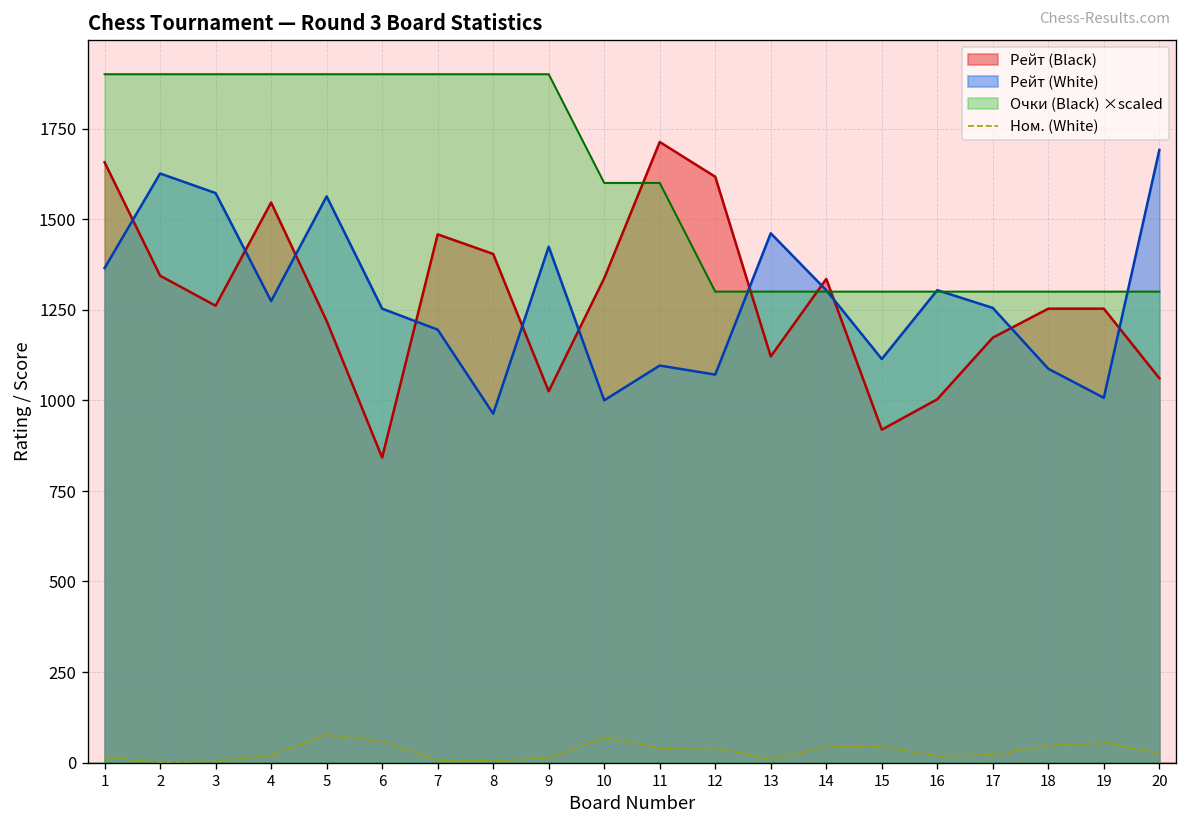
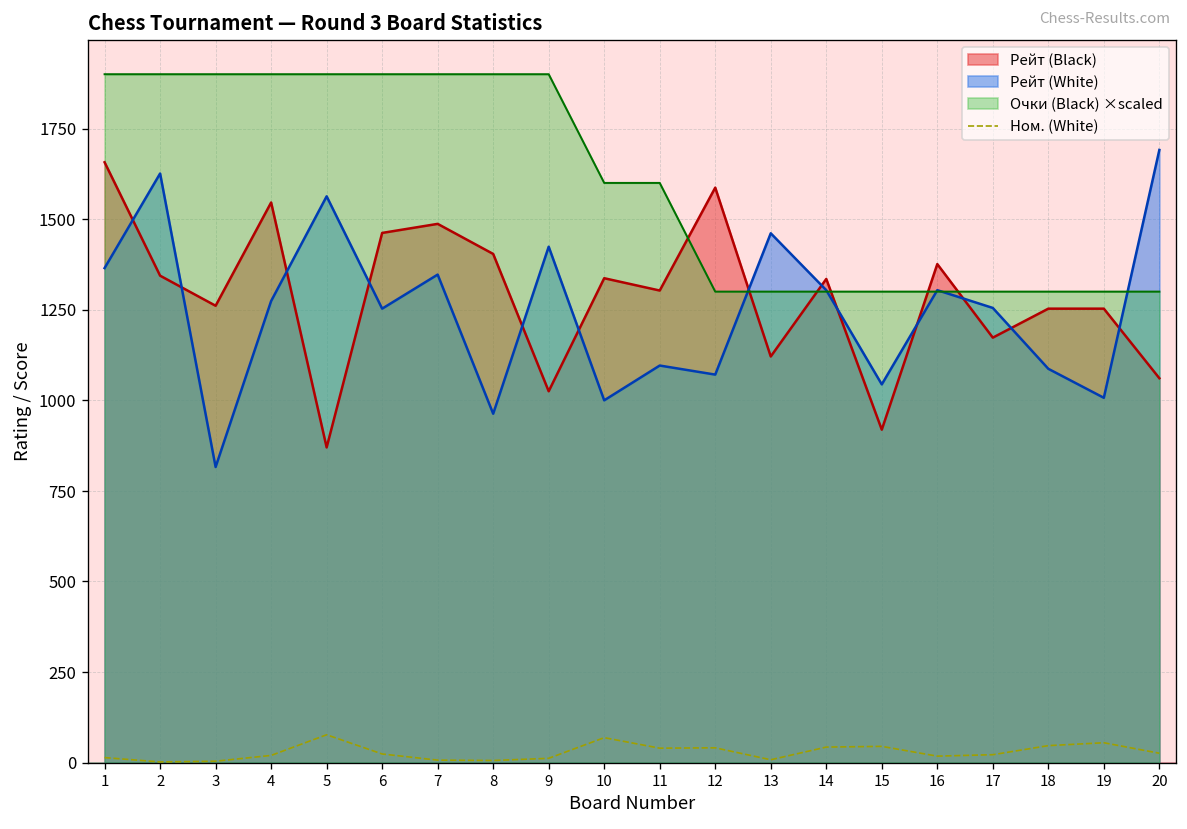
  {
    "Рейт (Black)": {
      "1": 1660,
      "2": 1340,
      "3": 1260,
      "4": 1550,
-     "5": 1220,
-     "6": 840,
-     "7": 1460,
+     "5": 870,
+     "6": 1460,
+     "7": 1490,
      "8": 1400,
      "9": 1030,
      "10": 1340,
-     "11": 1710,
-     "12": 1620,
+     "11": 1300,
+     "12": 1590,
      "13": 1120,
      "14": 1340,
      "15": 920,
-     "16": 1000,
+     "16": 1380,
      "17": 1170,
      "18": 1250,
      "19": 1250,
      "20": 1060
    },
    "Рейт (White)": {
      "1": 1370,
      "2": 1630,
-     "3": 1570,
+     "3": 820,
      "4": 1270,
      "5": 1560,
      "6": 1250,
-     "7": 1200,
+     "7": 1350,
      "8": 960,
      "9": 1420,
      "10": 1000,
      "11": 1100,
      "12": 1070,
      "13": 1460,
-     "15": 1110,
+     "15": 1040,
      "17": 1260,
      "18": 1090,
      "19": 1010,
      "20": 1690
    },
    "Очки (Black) ×scaled": {
      "1": 1900,
      "2": 1900,
      "3": 1900,
      "4": 1900,
      "5": 1900,
      "6": 1900,
      "7": 1900,
      "8": 1900,
      "9": 1900,
      "10": 1600,
      "11": 1600,
      "12": 1300,
      "13": 1300,
      "15": 1300,
      "17": 1300,
      "18": 1300,
      "19": 1300,
      "20": 1300
    },
    "Ном. (White)": {
      "1": 10,
      "2": 0,
      "3": 0,
      "4": 20,
      "5": 80,
-     "6": 60,
+     "6": 20,
      "7": 10,
      "8": 10,
      "9": 10,
      "10": 70,
      "11": 40,
      "12": 40,
      "13": 10,
      "14": 40,
      "15": 50,
      "16": 20,
      "17": 20,
      "18": 50,
      "19": 60,
      "20": 30
    }
  }
